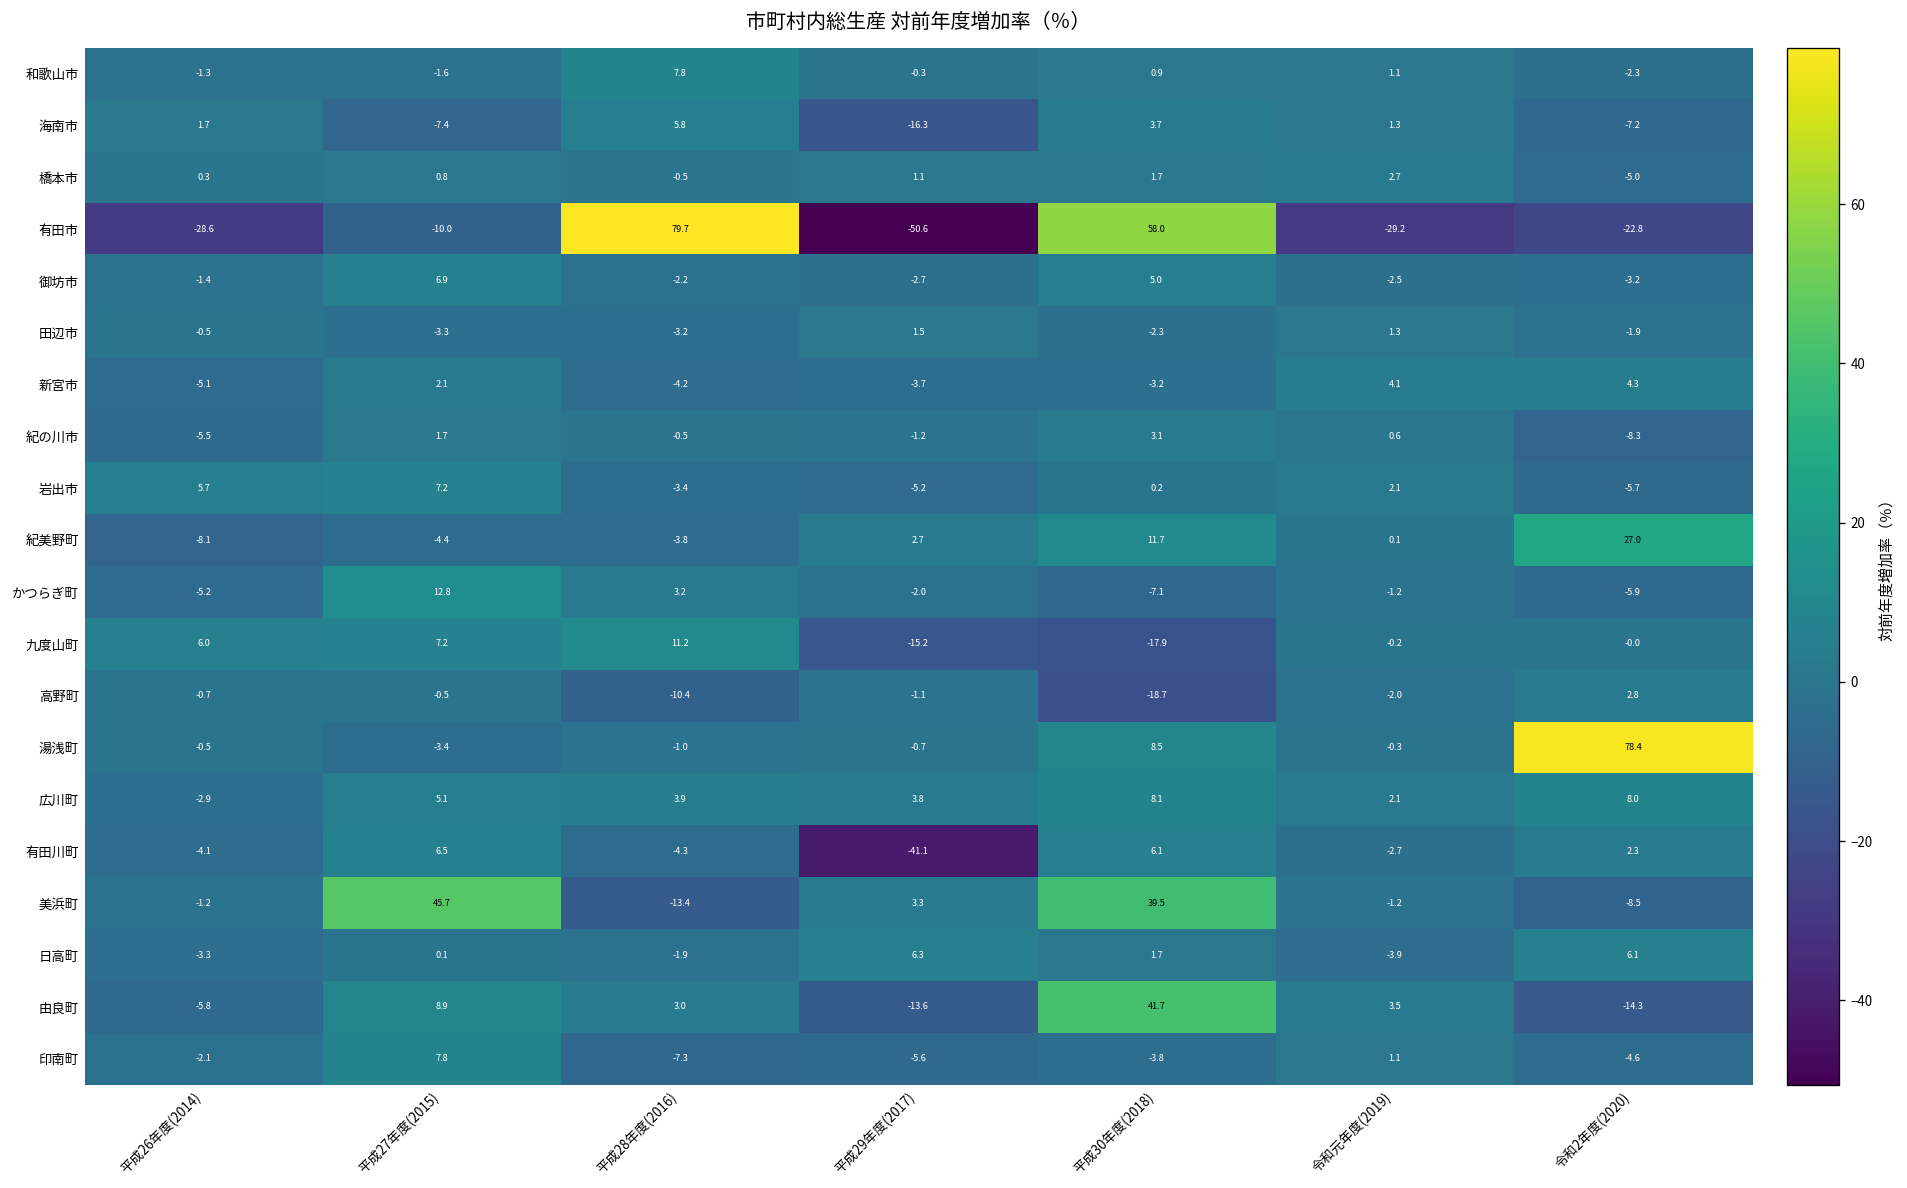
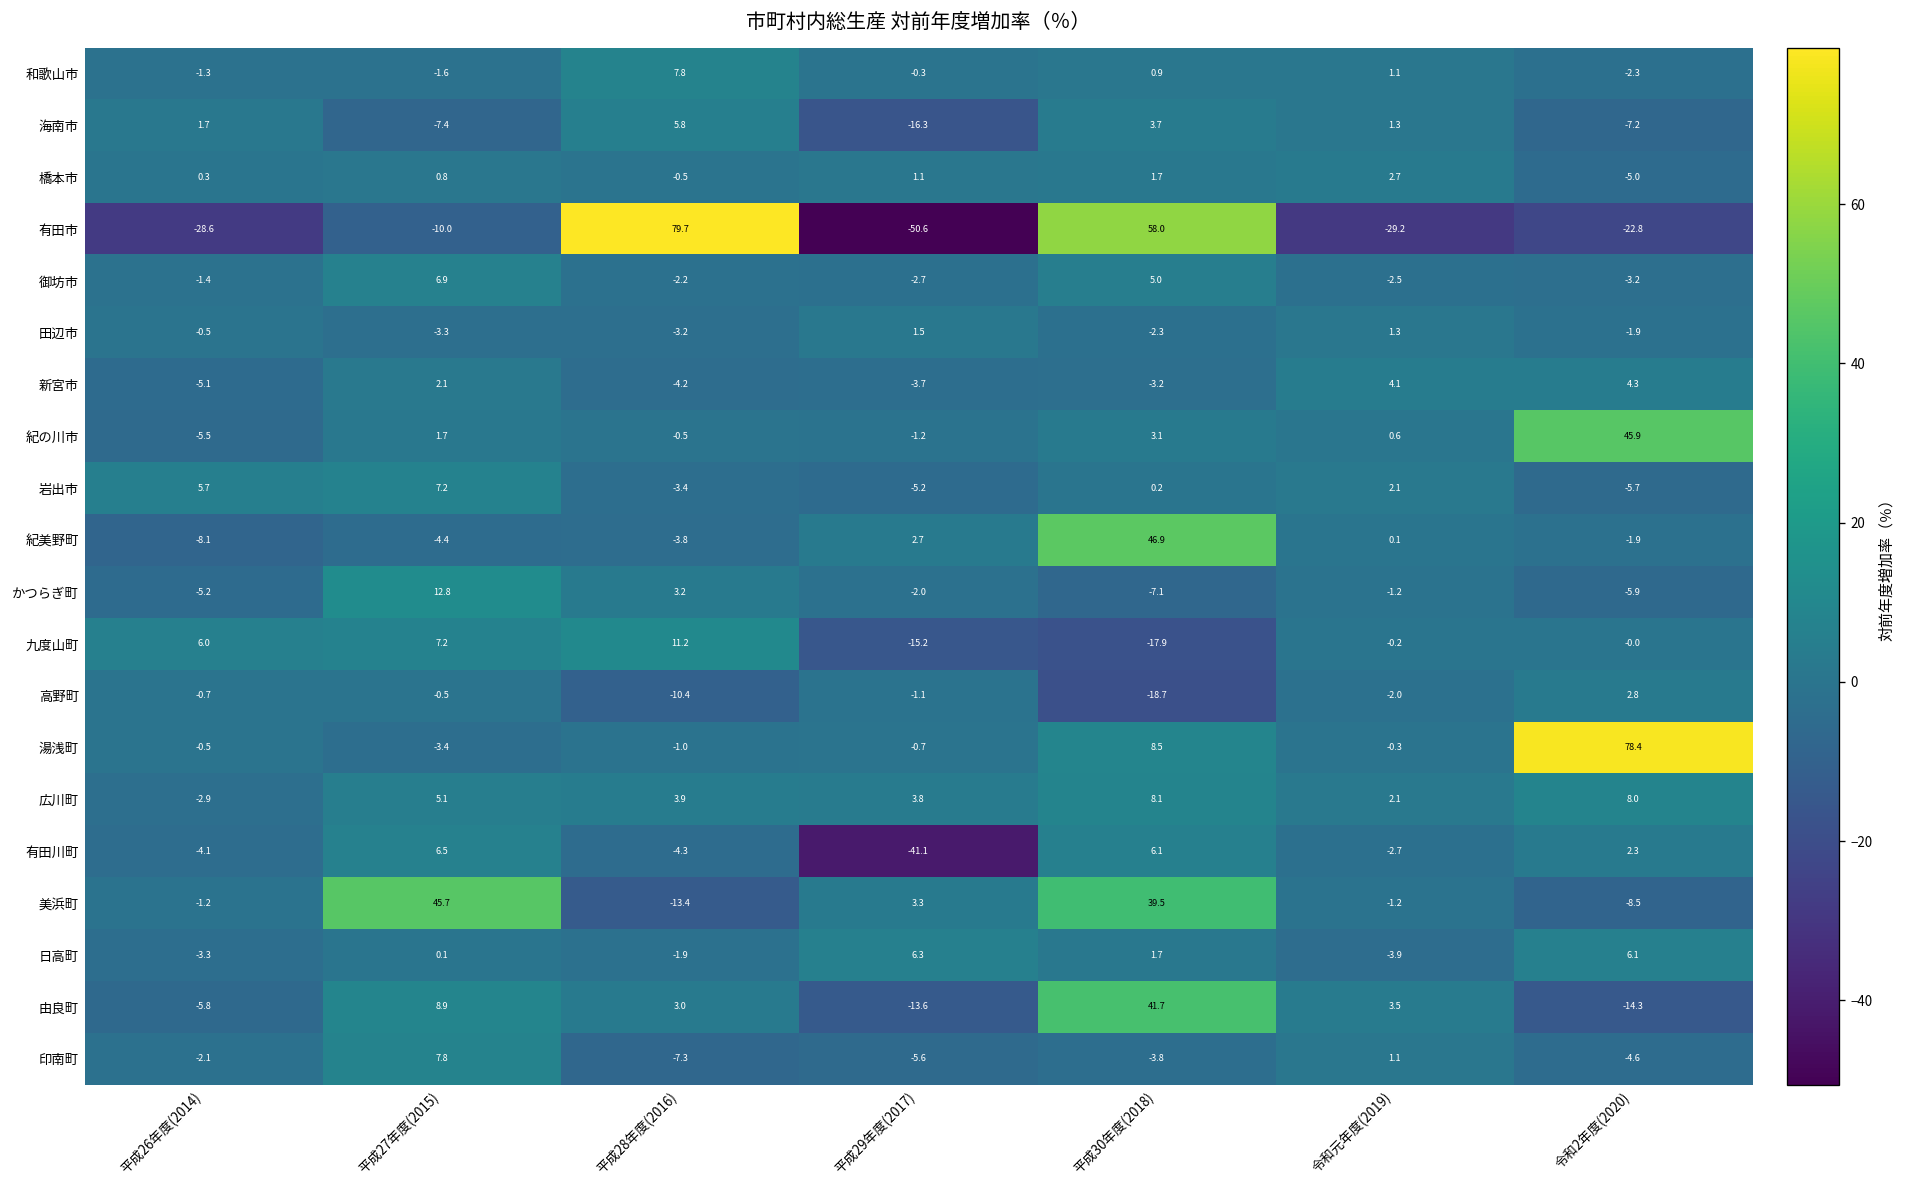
  {
    "和歌山市": {
      "平成26年度(2014)": -1.3,
      "平成27年度(2015)": -1.6,
      "平成28年度(2016)": 7.8,
      "平成29年度(2017)": -0.3,
      "平成30年度(2018)": 0.9,
      "令和元年度(2019)": 1.1,
      "令和2年度(2020)": -2.3
    },
    "海南市": {
      "平成26年度(2014)": 1.7,
      "平成27年度(2015)": -7.4,
      "平成28年度(2016)": 5.8,
      "平成29年度(2017)": -16.3,
      "平成30年度(2018)": 3.7,
      "令和元年度(2019)": 1.3,
      "令和2年度(2020)": -7.2
    },
    "橋本市": {
      "平成26年度(2014)": 0.3,
      "平成27年度(2015)": 0.8,
      "平成28年度(2016)": -0.5,
      "平成29年度(2017)": 1.1,
      "平成30年度(2018)": 1.7,
      "令和元年度(2019)": 2.7,
      "令和2年度(2020)": -5.0
    },
    "有田市": {
      "平成26年度(2014)": -28.6,
      "平成27年度(2015)": -10.0,
      "平成28年度(2016)": 79.7,
      "平成29年度(2017)": -50.6,
      "平成30年度(2018)": 58.0,
      "令和元年度(2019)": -29.2,
      "令和2年度(2020)": -22.8
    },
    "御坊市": {
      "平成26年度(2014)": -1.4,
      "平成27年度(2015)": 6.9,
      "平成28年度(2016)": -2.2,
      "平成29年度(2017)": -2.7,
      "平成30年度(2018)": 5.0,
      "令和元年度(2019)": -2.5,
      "令和2年度(2020)": -3.2
    },
    "田辺市": {
      "平成26年度(2014)": -0.5,
      "平成27年度(2015)": -3.3,
      "平成28年度(2016)": -3.2,
      "平成29年度(2017)": 1.5,
      "平成30年度(2018)": -2.3,
      "令和元年度(2019)": 1.3,
      "令和2年度(2020)": -1.9
    },
    "新宮市": {
      "平成26年度(2014)": -5.1,
      "平成27年度(2015)": 2.1,
      "平成28年度(2016)": -4.2,
      "平成29年度(2017)": -3.7,
      "平成30年度(2018)": -3.2,
      "令和元年度(2019)": 4.1,
      "令和2年度(2020)": 4.3
    },
    "紀の川市": {
      "平成26年度(2014)": -5.5,
      "平成27年度(2015)": 1.7,
      "平成28年度(2016)": -0.5,
      "平成29年度(2017)": -1.2,
      "平成30年度(2018)": 3.1,
      "令和元年度(2019)": 0.6,
-     "令和2年度(2020)": -8.3
+     "令和2年度(2020)": 45.9
    },
    "岩出市": {
      "平成26年度(2014)": 5.7,
      "平成27年度(2015)": 7.2,
      "平成28年度(2016)": -3.4,
      "平成29年度(2017)": -5.2,
      "平成30年度(2018)": 0.2,
      "令和元年度(2019)": 2.1,
      "令和2年度(2020)": -5.7
    },
    "紀美野町": {
      "平成26年度(2014)": -8.1,
      "平成27年度(2015)": -4.4,
      "平成28年度(2016)": -3.8,
      "平成29年度(2017)": 2.7,
-     "平成30年度(2018)": 11.7,
+     "平成30年度(2018)": 46.9,
      "令和元年度(2019)": 0.1,
-     "令和2年度(2020)": 27.0
+     "令和2年度(2020)": -1.9
    },
    "かつらぎ町": {
      "平成26年度(2014)": -5.2,
      "平成27年度(2015)": 12.8,
      "平成28年度(2016)": 3.2,
      "平成29年度(2017)": -2.0,
      "平成30年度(2018)": -7.1,
      "令和元年度(2019)": -1.2,
      "令和2年度(2020)": -5.9
    },
    "九度山町": {
      "平成26年度(2014)": 6.0,
      "平成27年度(2015)": 7.2,
      "平成28年度(2016)": 11.2,
      "平成29年度(2017)": -15.2,
      "平成30年度(2018)": -17.9,
      "令和元年度(2019)": -0.2,
      "令和2年度(2020)": -0.0
    },
    "高野町": {
      "平成26年度(2014)": -0.7,
      "平成27年度(2015)": -0.5,
      "平成28年度(2016)": -10.4,
      "平成29年度(2017)": -1.1,
      "平成30年度(2018)": -18.7,
      "令和元年度(2019)": -2.0,
      "令和2年度(2020)": 2.8
    },
    "湯浅町": {
      "平成26年度(2014)": -0.5,
      "平成27年度(2015)": -3.4,
      "平成28年度(2016)": -1.0,
      "平成29年度(2017)": -0.7,
      "平成30年度(2018)": 8.5,
      "令和元年度(2019)": -0.3,
      "令和2年度(2020)": 78.4
    },
    "広川町": {
      "平成26年度(2014)": -2.9,
      "平成27年度(2015)": 5.1,
      "平成28年度(2016)": 3.9,
      "平成29年度(2017)": 3.8,
      "平成30年度(2018)": 8.1,
      "令和元年度(2019)": 2.1,
      "令和2年度(2020)": 8.0
    },
    "有田川町": {
      "平成26年度(2014)": -4.1,
      "平成27年度(2015)": 6.5,
      "平成28年度(2016)": -4.3,
      "平成29年度(2017)": -41.1,
      "平成30年度(2018)": 6.1,
      "令和元年度(2019)": -2.7,
      "令和2年度(2020)": 2.3
    },
    "美浜町": {
      "平成26年度(2014)": -1.2,
      "平成27年度(2015)": 45.7,
      "平成28年度(2016)": -13.4,
      "平成29年度(2017)": 3.3,
      "平成30年度(2018)": 39.5,
      "令和元年度(2019)": -1.2,
      "令和2年度(2020)": -8.5
    },
    "日高町": {
      "平成26年度(2014)": -3.3,
      "平成27年度(2015)": 0.1,
      "平成28年度(2016)": -1.9,
      "平成29年度(2017)": 6.3,
      "平成30年度(2018)": 1.7,
      "令和元年度(2019)": -3.9,
      "令和2年度(2020)": 6.1
    },
    "由良町": {
      "平成26年度(2014)": -5.8,
      "平成27年度(2015)": 8.9,
      "平成28年度(2016)": 3.0,
      "平成29年度(2017)": -13.6,
      "平成30年度(2018)": 41.7,
      "令和元年度(2019)": 3.5,
      "令和2年度(2020)": -14.3
    },
    "印南町": {
      "平成26年度(2014)": -2.1,
      "平成27年度(2015)": 7.8,
      "平成28年度(2016)": -7.3,
      "平成29年度(2017)": -5.6,
      "平成30年度(2018)": -3.8,
      "令和元年度(2019)": 1.1,
      "令和2年度(2020)": -4.6
    }
  }
